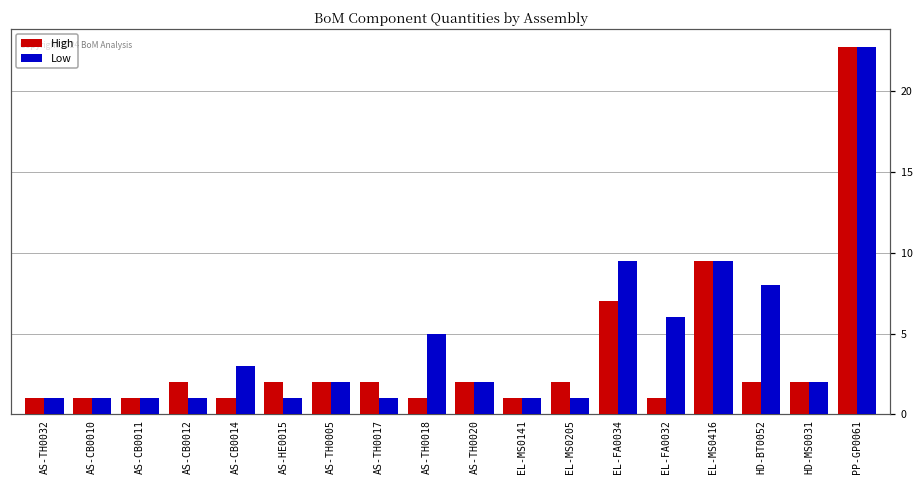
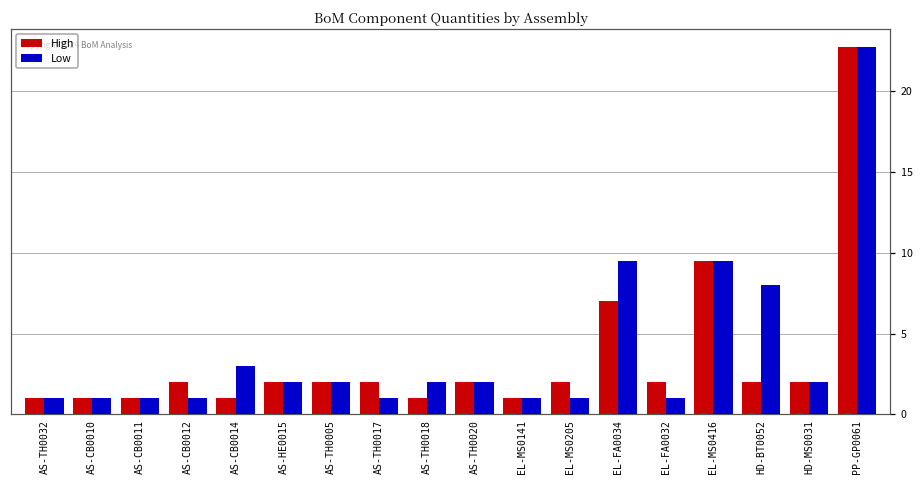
  {
    "High": {
      "AS-TH0032": 1,
      "AS-CB0010": 1,
      "AS-CB0011": 1,
      "AS-CB0012": 2,
      "AS-CB0014": 1,
      "AS-HE0015": 2,
      "AS-TH0005": 2,
      "AS-TH0017": 2,
      "AS-TH0018": 1,
      "AS-TH0020": 2,
      "EL-MS0141": 1,
      "EL-MS0205": 2,
      "EL-FA0034": 7,
-     "EL-FA0032": 1,
+     "EL-FA0032": 2,
      "EL-MS0416": 9.5,
      "HD-BT0052": 2,
      "HD-MS0031": 2,
      "PP-GP0061": 22.7
    },
    "Low": {
      "AS-TH0032": 1,
      "AS-CB0010": 1,
      "AS-CB0011": 1,
      "AS-CB0012": 1,
      "AS-CB0014": 3,
-     "AS-HE0015": 1,
+     "AS-HE0015": 2,
      "AS-TH0005": 2,
      "AS-TH0017": 1,
-     "AS-TH0018": 5,
+     "AS-TH0018": 2,
      "AS-TH0020": 2,
      "EL-MS0141": 1,
      "EL-MS0205": 1,
      "EL-FA0034": 9.5,
-     "EL-FA0032": 6,
+     "EL-FA0032": 1,
      "EL-MS0416": 9.5,
      "HD-BT0052": 8,
      "HD-MS0031": 2,
      "PP-GP0061": 22.7
    }
  }
